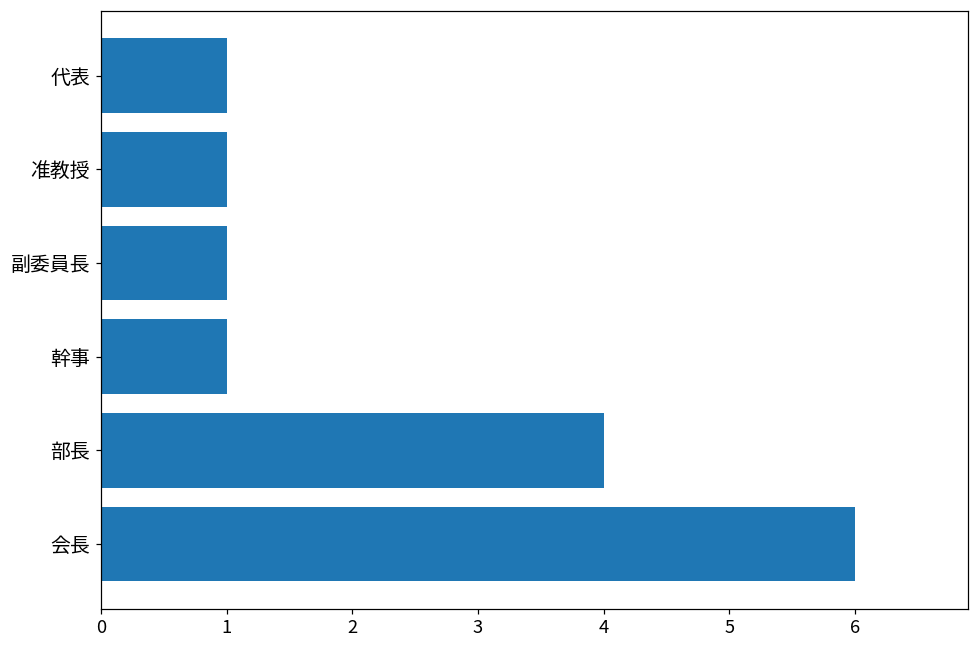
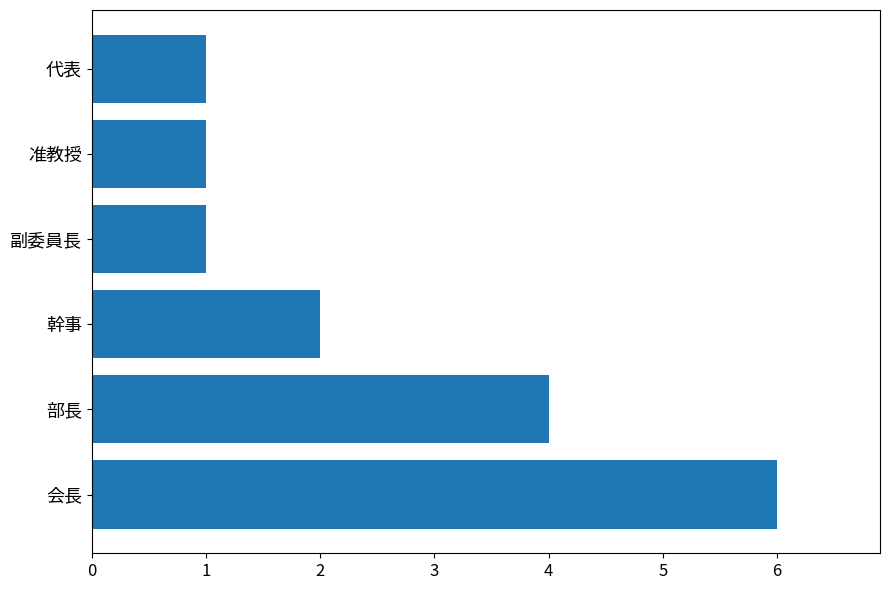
  {
    "代表": 1,
    "准教授": 1,
    "副委員長": 1,
-   "幹事": 1,
+   "幹事": 2,
    "部長": 4,
    "会長": 6
  }
